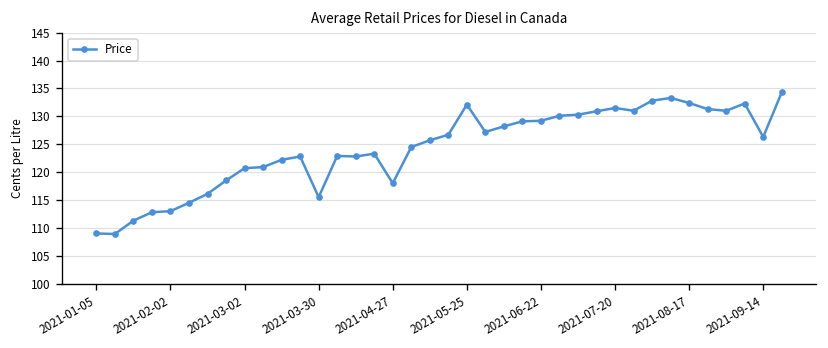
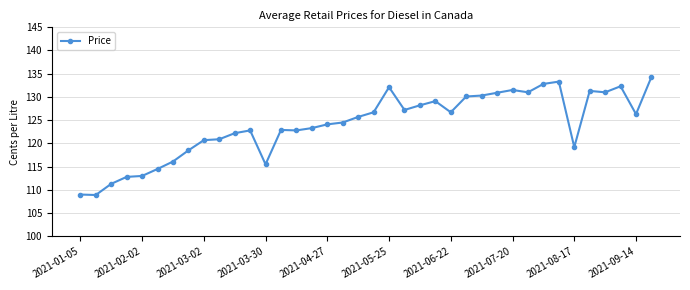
  {
    "2021-01-05": 109,
    "2021-02-02": 113,
    "2021-03-02": 121,
    "2021-03-30": 116,
-   "2021-04-27": 118,
+   "2021-04-27": 124,
    "2021-05-25": 132,
-   "2021-06-22": 129,
+   "2021-06-22": 127,
    "2021-07-20": 132,
-   "2021-08-17": 132,
+   "2021-08-17": 119,
    "2021-09-14": 126
  }
